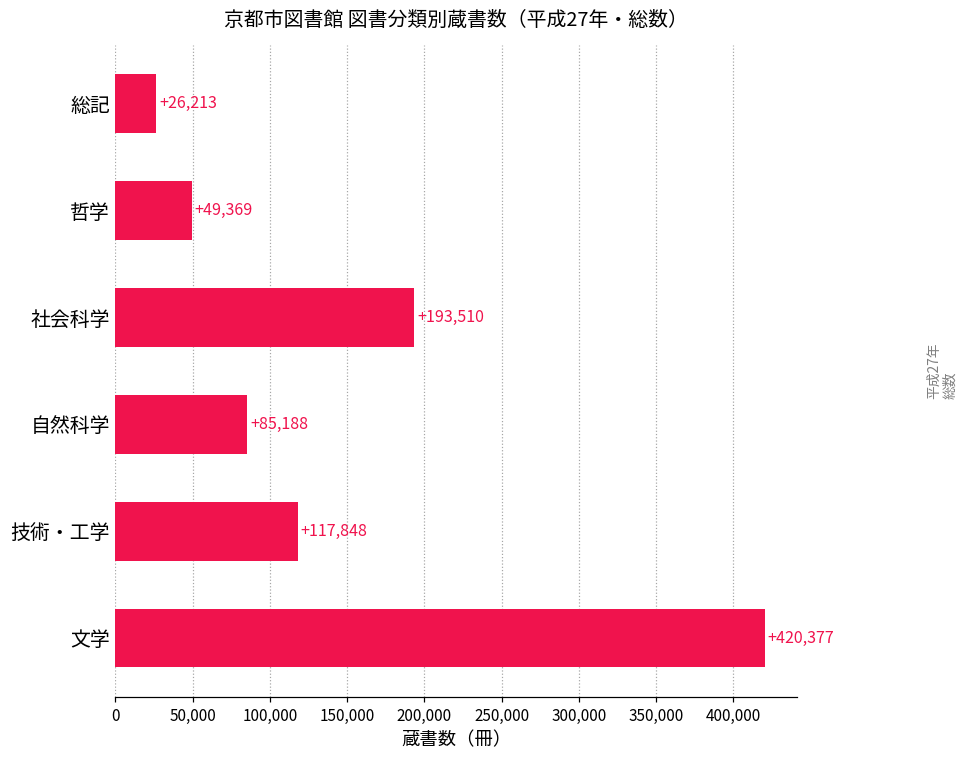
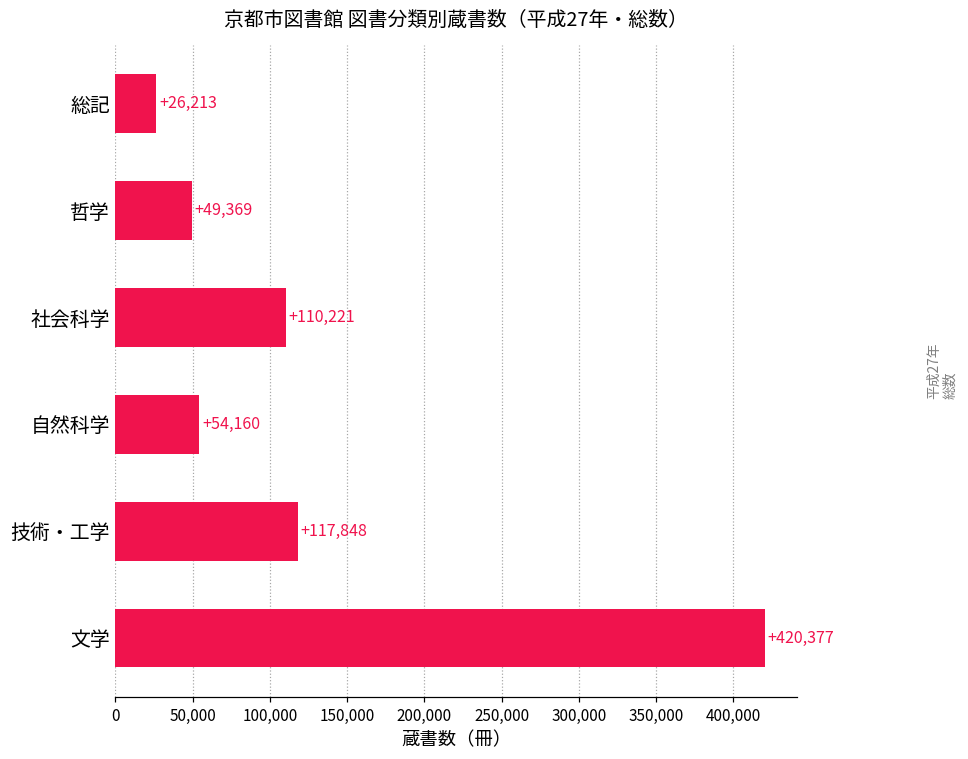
  {
    "総記": "+26,213",
    "哲学": "+49,369",
-   "社会科学": "+193,510",
-   "自然科学": "+85,188",
+   "社会科学": "+110,221",
+   "自然科学": "+54,160",
    "技術・工学": "+117,848",
    "文学": "+420,377"
  }
